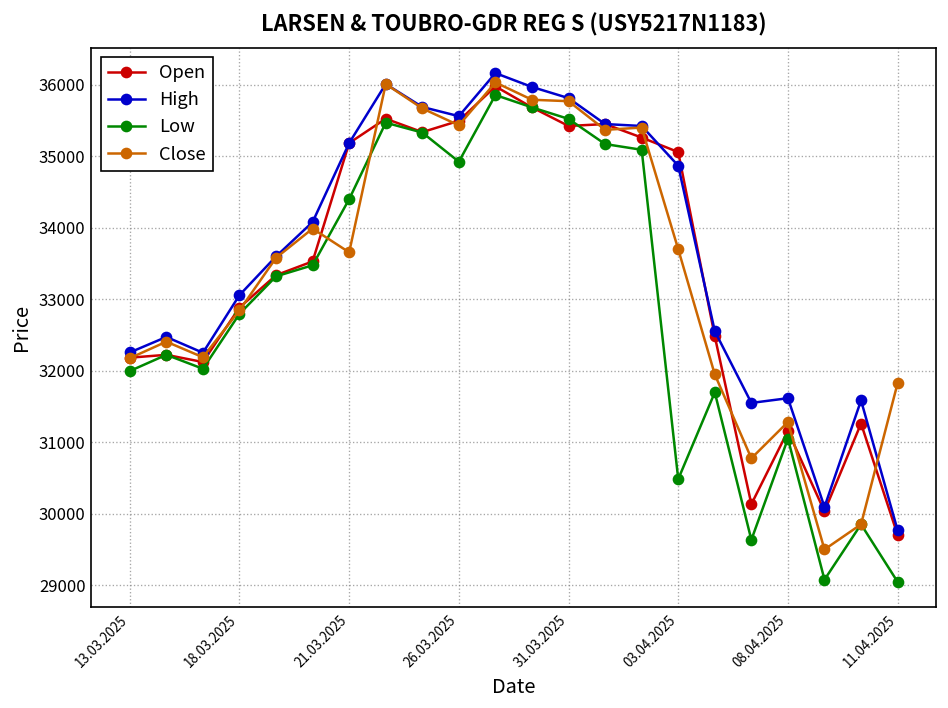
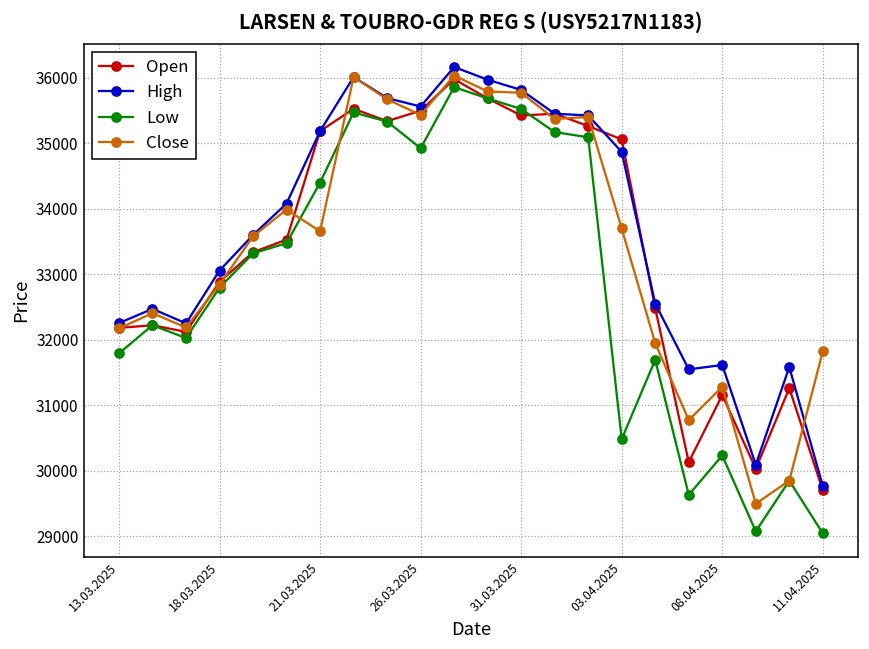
  {
    "Open": {
      "26.03.2025": 35500,
      "31.03.2025": 35400,
      "03.04.2025": 35100,
      "08.04.2025": 31200,
      "11.04.2025": 29700
    },
    "High": {
      "13.03.2025": 32300,
      "18.03.2025": 33100,
      "26.03.2025": 35600,
      "03.04.2025": 34900,
      "08.04.2025": 31600,
      "11.04.2025": 29800
    },
    "Low": {
-     "13.03.2025": 32000,
+     "13.03.2025": 31800,
      "18.03.2025": 32800,
      "21.03.2025": 34400,
      "26.03.2025": 34900,
      "31.03.2025": 35500,
      "03.04.2025": 30500,
-     "08.04.2025": 31100,
+     "08.04.2025": 30200,
      "11.04.2025": 29000
    },
    "Close": {
      "21.03.2025": 33700,
      "26.03.2025": 35400,
      "03.04.2025": 33700,
      "08.04.2025": 31300,
      "11.04.2025": 31800
    }
  }
